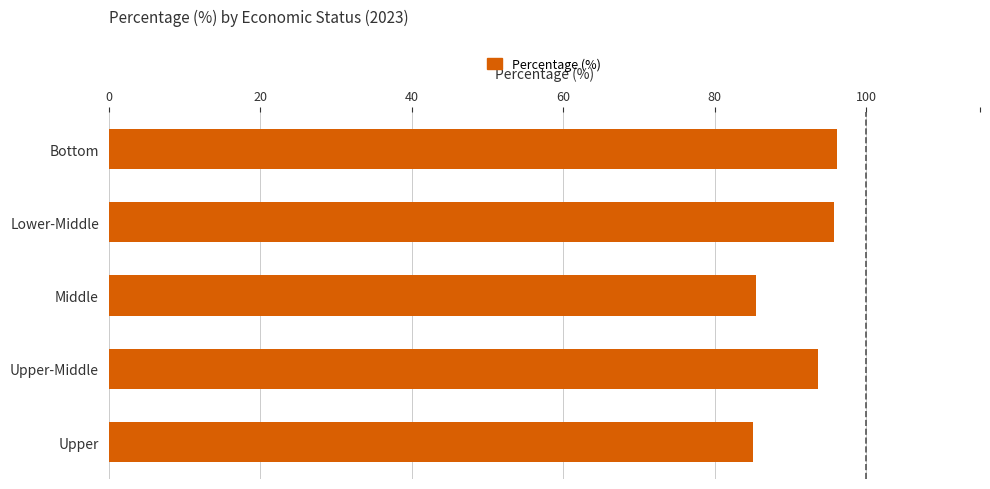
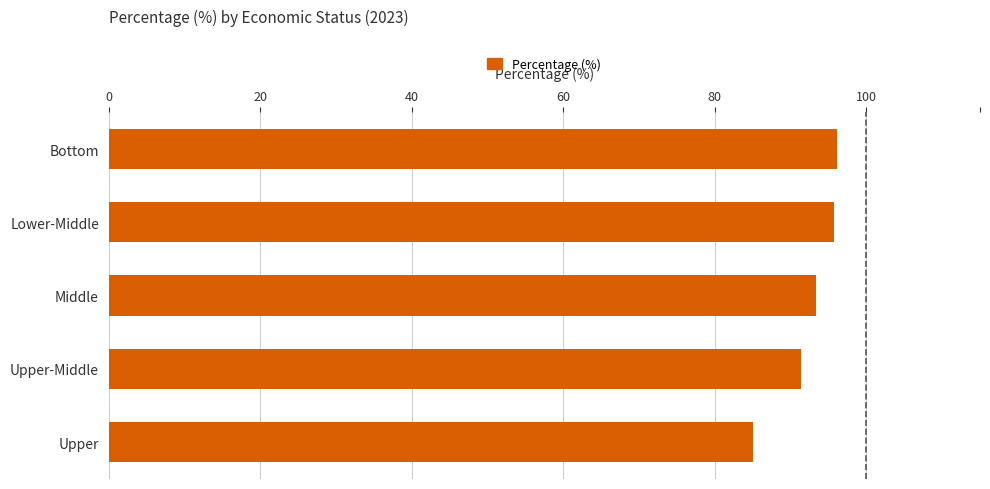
  {
    "Bottom": 96,
    "Lower-Middle": 96,
-   "Middle": 86,
-   "Upper-Middle": 94,
+   "Middle": 93,
+   "Upper-Middle": 91,
    "Upper": 85
  }
